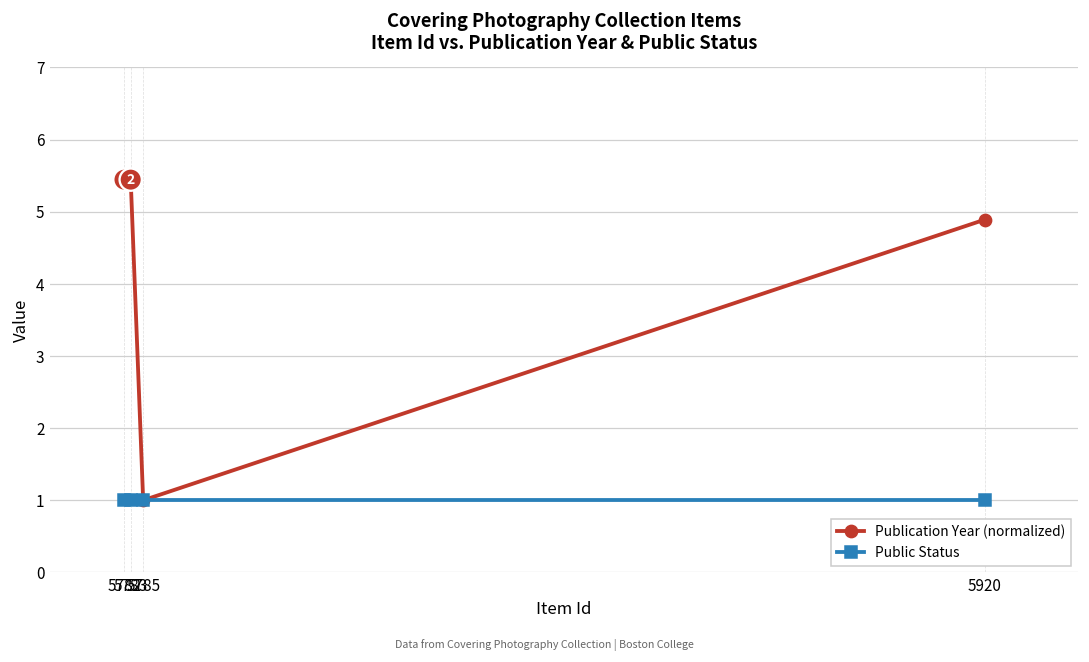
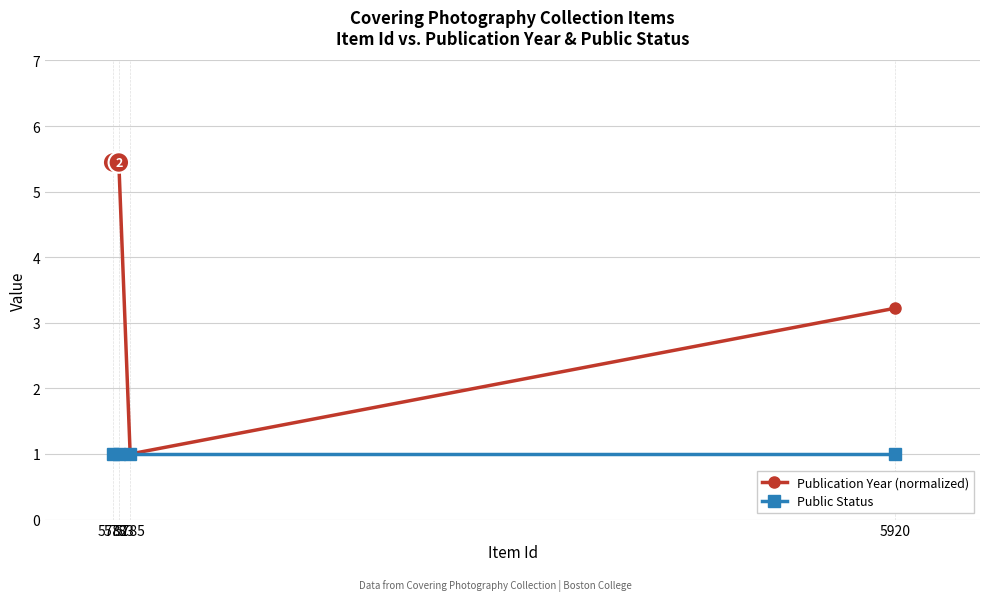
  {
    "Publication Year (normalized)": {
-     "5920": 4.9
+     "5920": 3.2
    },
    "Public Status": {
      "5920": 1.0
    }
  }
